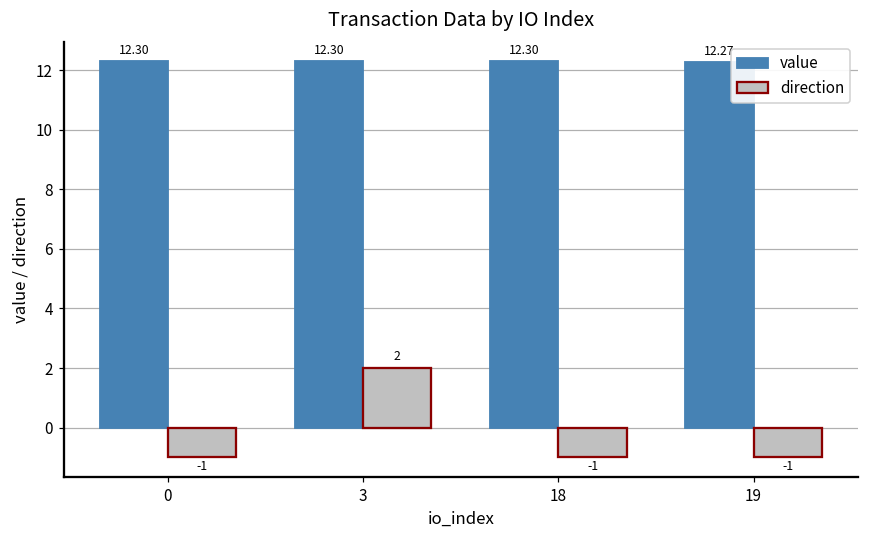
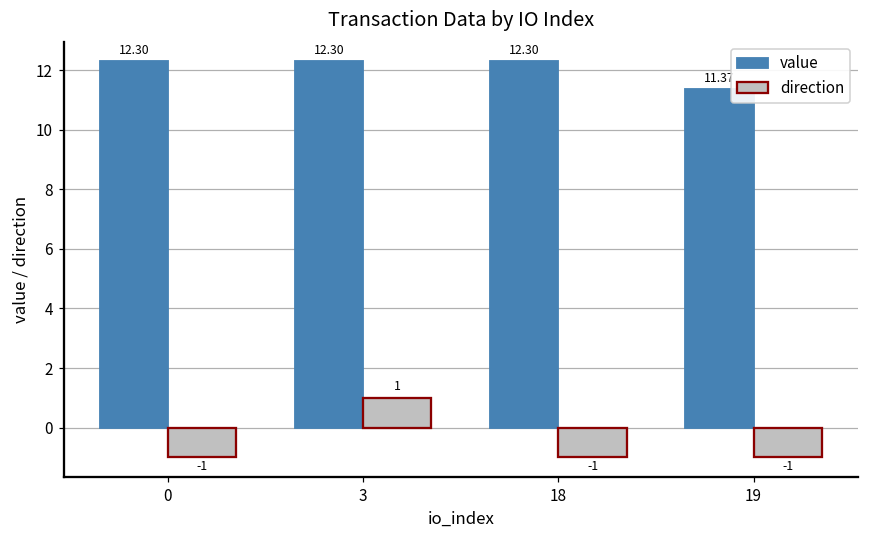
  {
    "value": {
-     "19": 12.3
+     "19": 11.4
    },
    "direction": {
      "0": -1,
-     "3": 2,
+     "3": 1,
      "18": -1,
      "19": -1
    }
  }
